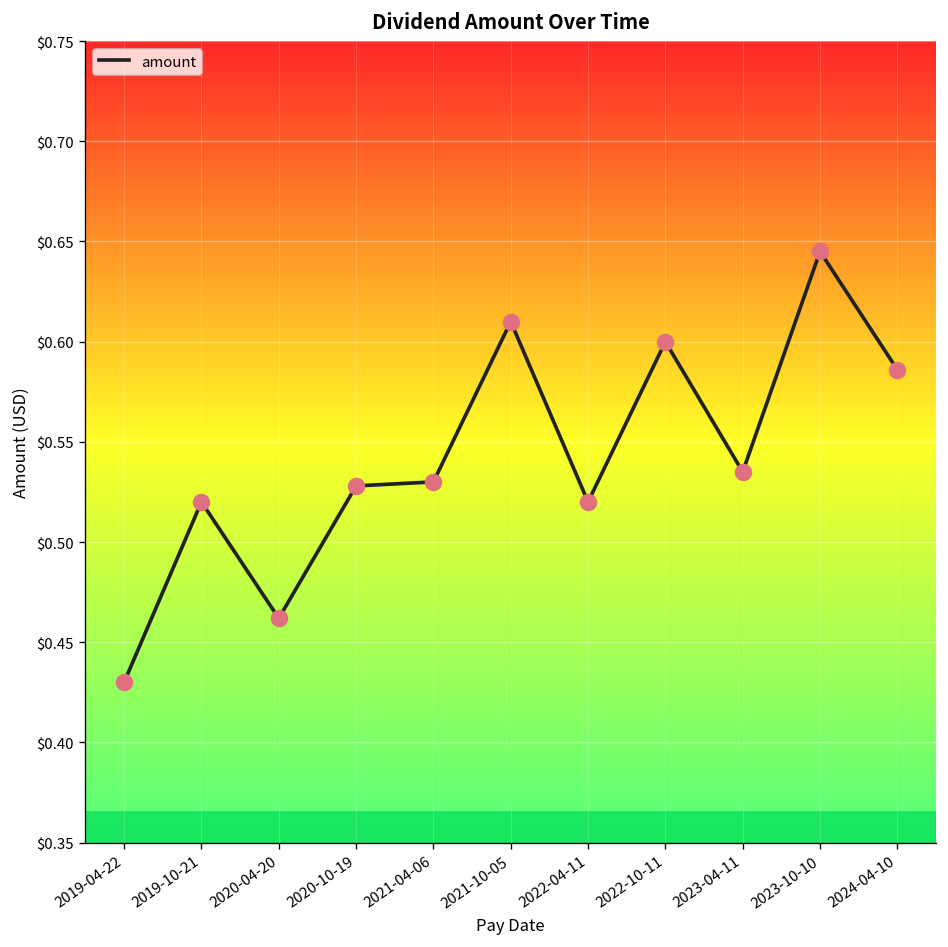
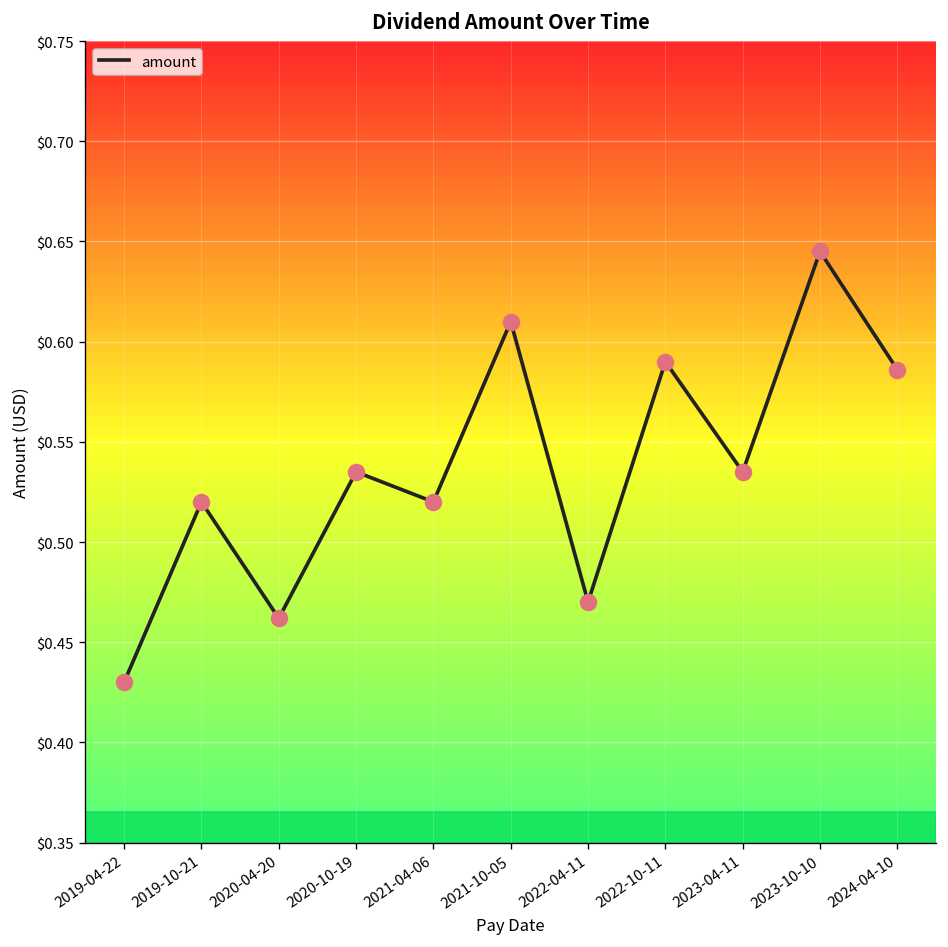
  {
    "2019-04-22": "$0.430",
    "2019-10-21": "$0.520",
    "2020-04-20": "$0.462",
-   "2020-10-19": "$0.528",
-   "2021-04-06": "$0.53",
+   "2020-10-19": "$0.535",
+   "2021-04-06": "$0.52",
    "2021-10-05": "$0.610",
-   "2022-04-11": "$0.52",
-   "2022-10-11": "$0.60",
+   "2022-04-11": "$0.47",
+   "2022-10-11": "$0.59",
    "2023-04-11": "$0.535",
    "2023-10-10": "$0.645",
    "2024-04-10": "$0.586"
  }
